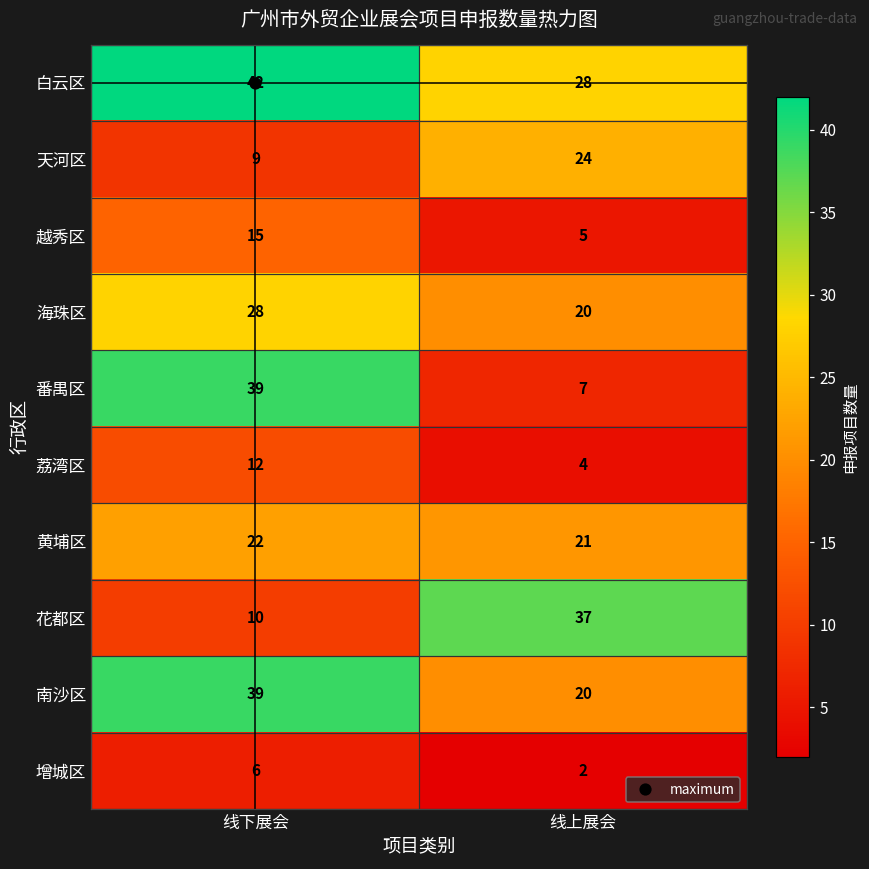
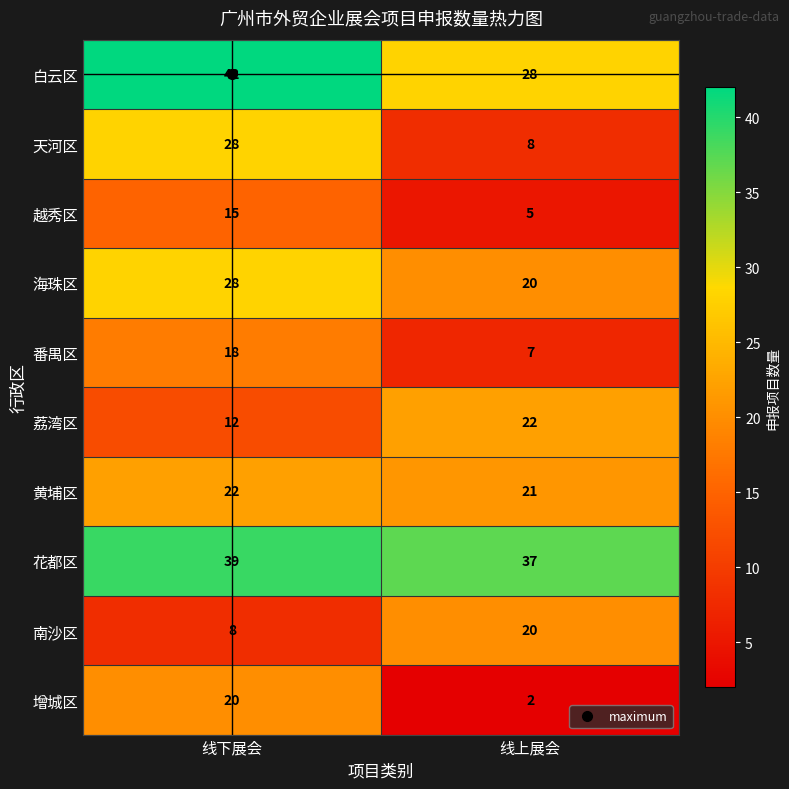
  {
    "白云区": {
      "线上展会": 28
    },
    "天河区": {
-     "线下展会": 9,
-     "线上展会": 24
+     "线下展会": 28,
+     "线上展会": 8
    },
    "越秀区": {
      "线下展会": 15,
      "线上展会": 5
    },
    "海珠区": {
      "线下展会": 28,
      "线上展会": 20
    },
    "番禺区": {
-     "线下展会": 39,
+     "线下展会": 18,
      "线上展会": 7
    },
    "荔湾区": {
      "线下展会": 12,
-     "线上展会": 4
+     "线上展会": 22
    },
    "黄埔区": {
      "线下展会": 22,
      "线上展会": 21
    },
    "花都区": {
-     "线下展会": 10,
+     "线下展会": 39,
      "线上展会": 37
    },
    "南沙区": {
-     "线下展会": 39,
+     "线下展会": 8,
      "线上展会": 20
    },
    "增城区": {
-     "线下展会": 6,
+     "线下展会": 20,
      "线上展会": 2
    }
  }
